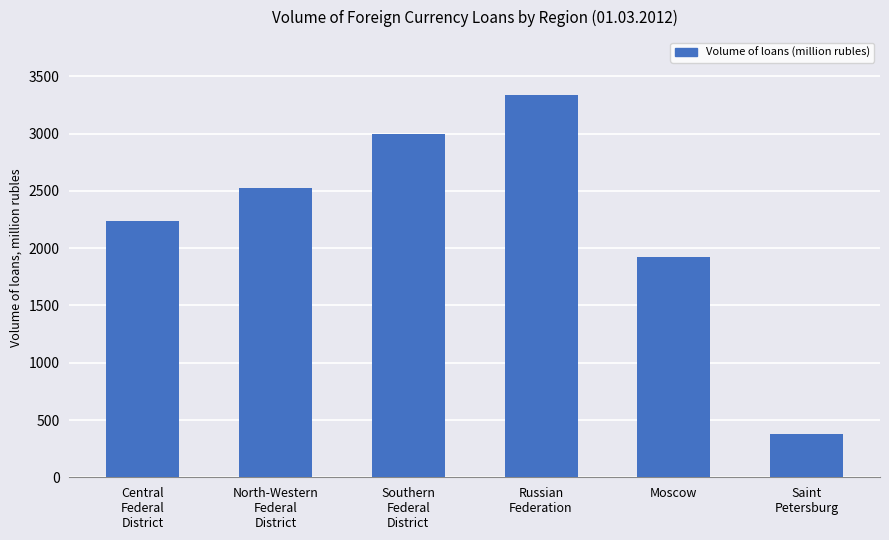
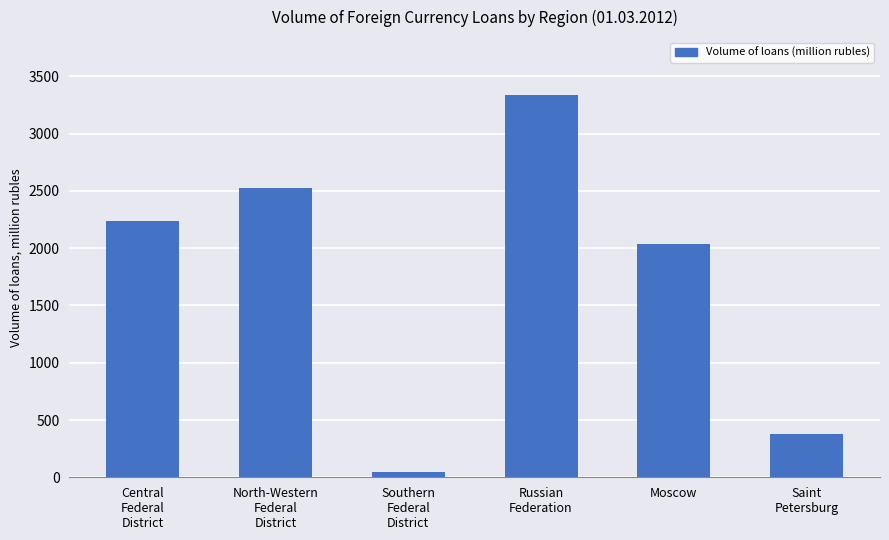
  {
    "Central Federal District": 2240,
    "North-Western Federal District": 2520,
-   "Southern Federal District": 2990,
+   "Southern Federal District": 50,
    "Russian Federation": 3340,
-   "Moscow": 1920,
+   "Moscow": 2040,
    "Saint Petersburg": 380
  }
